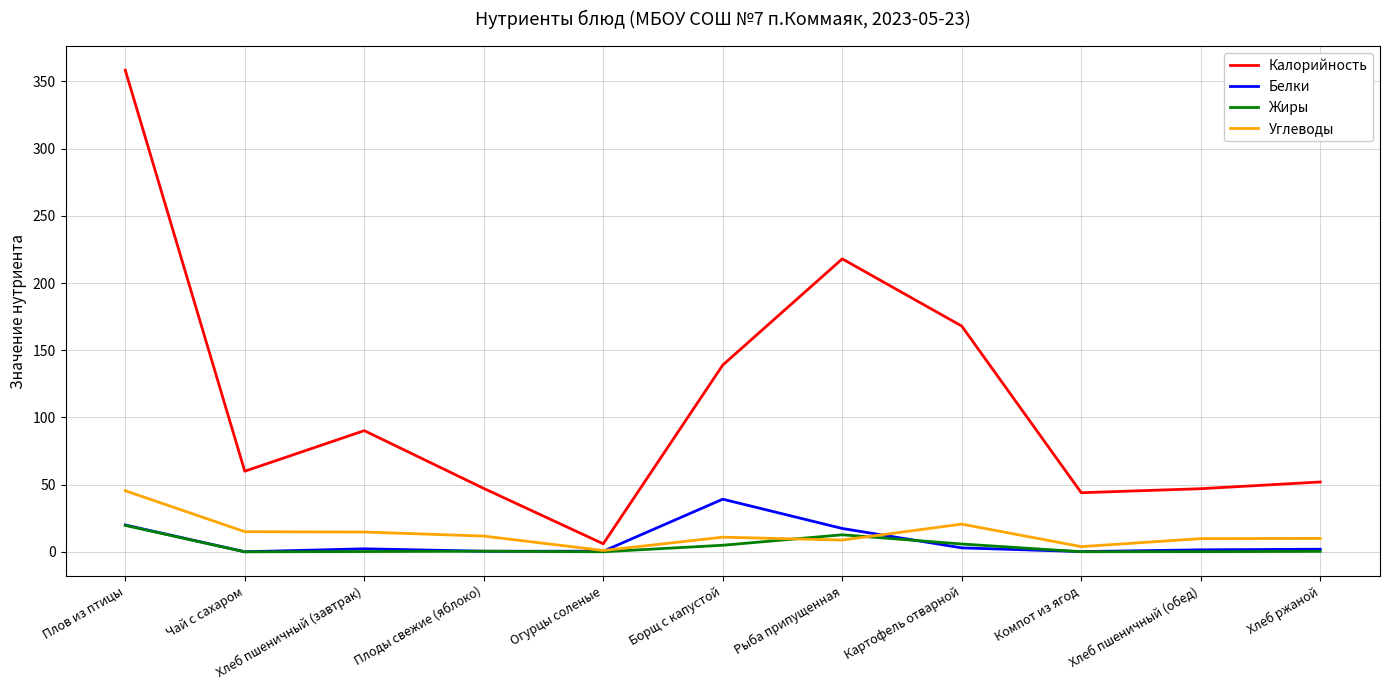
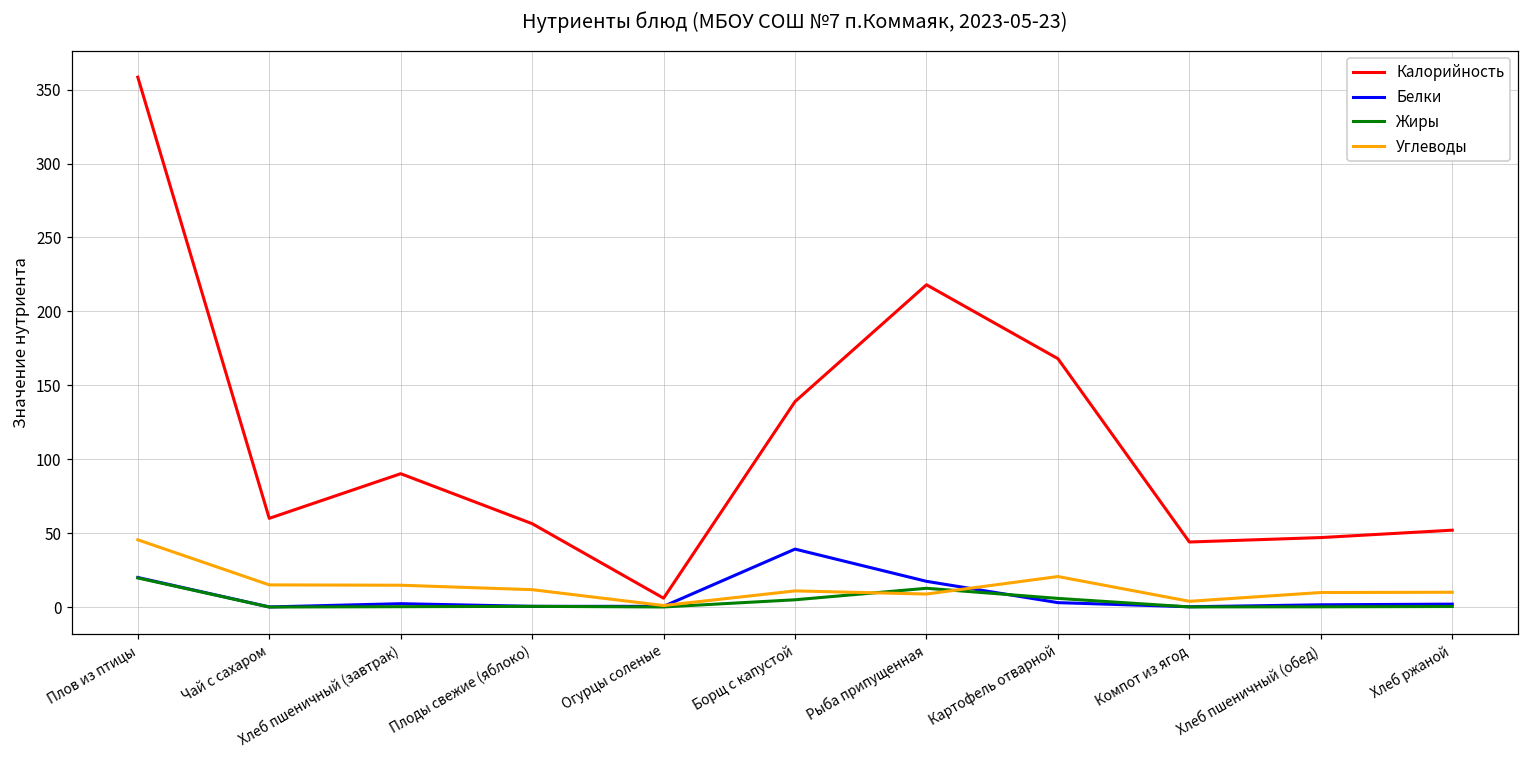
  {
    "Калорийность": {
      "Плов из птицы": 358,
      "Чай с сахаром": 60,
      "Хлеб пшеничный (завтрак)": 90,
-     "Плоды свежие (яблоко)": 47,
+     "Плоды свежие (яблоко)": 56,
      "Огурцы соленые": 6,
      "Борщ с капустой": 139,
      "Рыба припущенная": 218,
      "Картофель отварной": 168,
      "Компот из ягод": 44,
      "Хлеб пшеничный (обед)": 47,
      "Хлеб ржаной": 52
    },
    "Белки": {
      "Хлеб пшеничный (завтрак)": 2,
      "Борщ с капустой": 39,
      "Рыба припущенная": 17,
      "Картофель отварной": 3
    },
    "Жиры": {
      "Хлеб пшеничный (завтрак)": 0,
      "Борщ с капустой": 5,
      "Рыба припущенная": 13,
      "Картофель отварной": 6
    },
    "Углеводы": {
      "Плов из птицы": 46,
      "Чай с сахаром": 15,
      "Хлеб пшеничный (завтрак)": 15,
      "Плоды свежие (яблоко)": 12,
      "Борщ с капустой": 11,
      "Рыба припущенная": 9,
      "Картофель отварной": 21,
      "Компот из ягод": 4,
      "Хлеб пшеничный (обед)": 10,
      "Хлеб ржаной": 10
    }
  }
